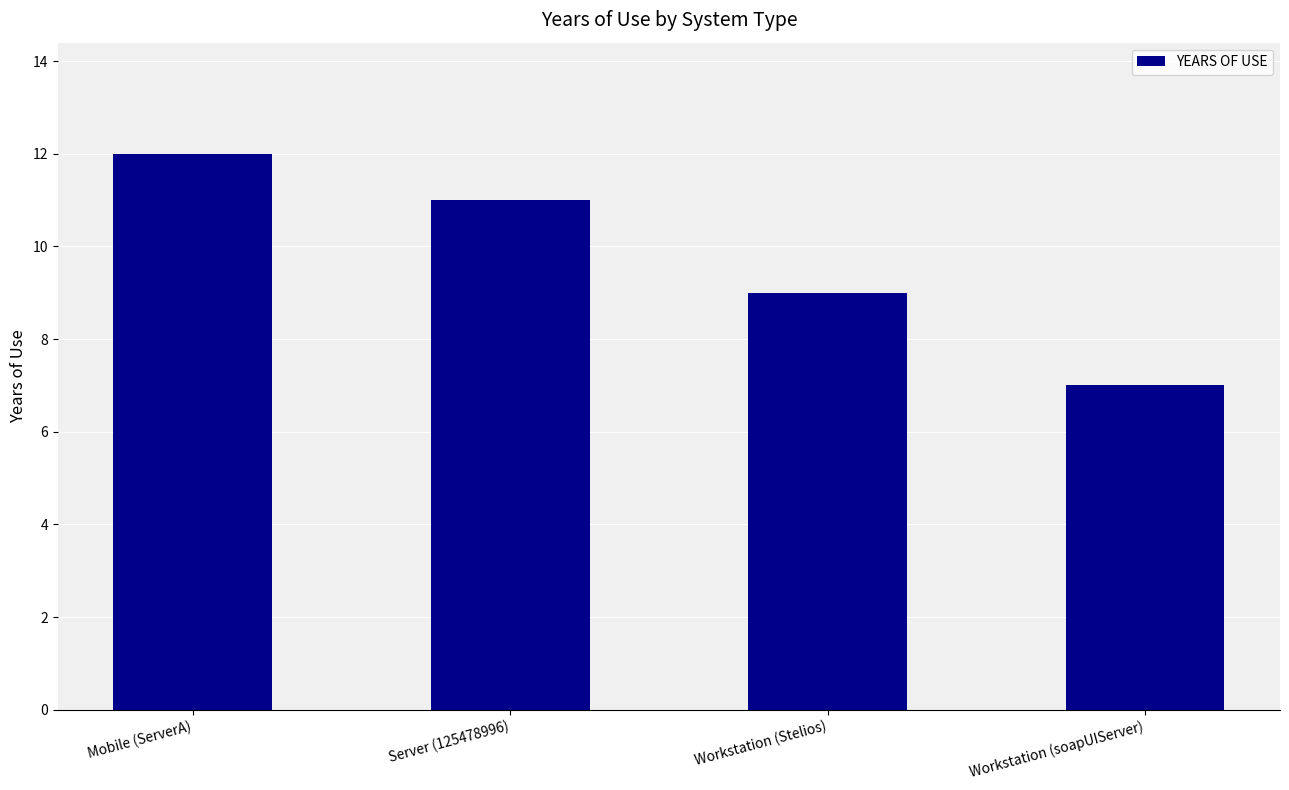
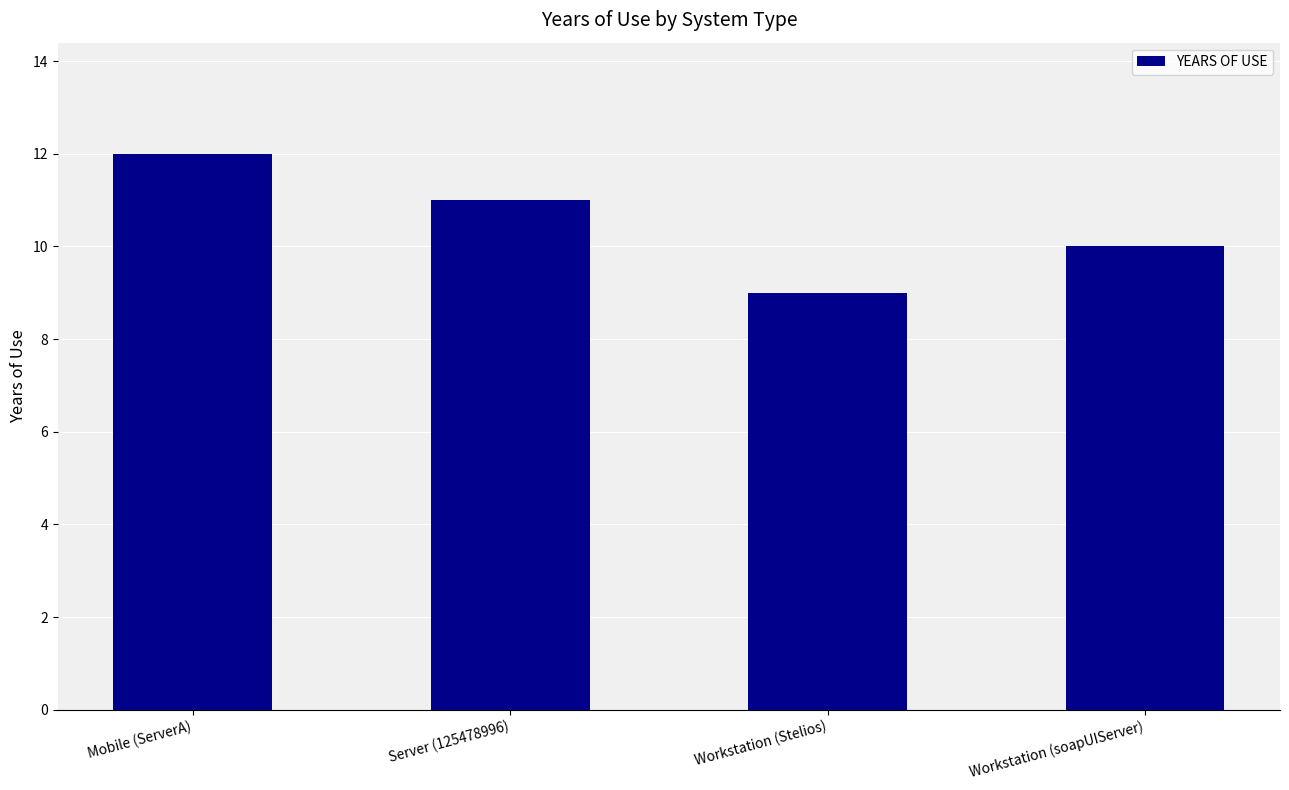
  {
    "Mobile (ServerA)": 12,
    "Server (125478996)": 11,
    "Workstation (Stelios)": 9,
-   "Workstation (soapUIServer)": 7
+   "Workstation (soapUIServer)": 10
  }
